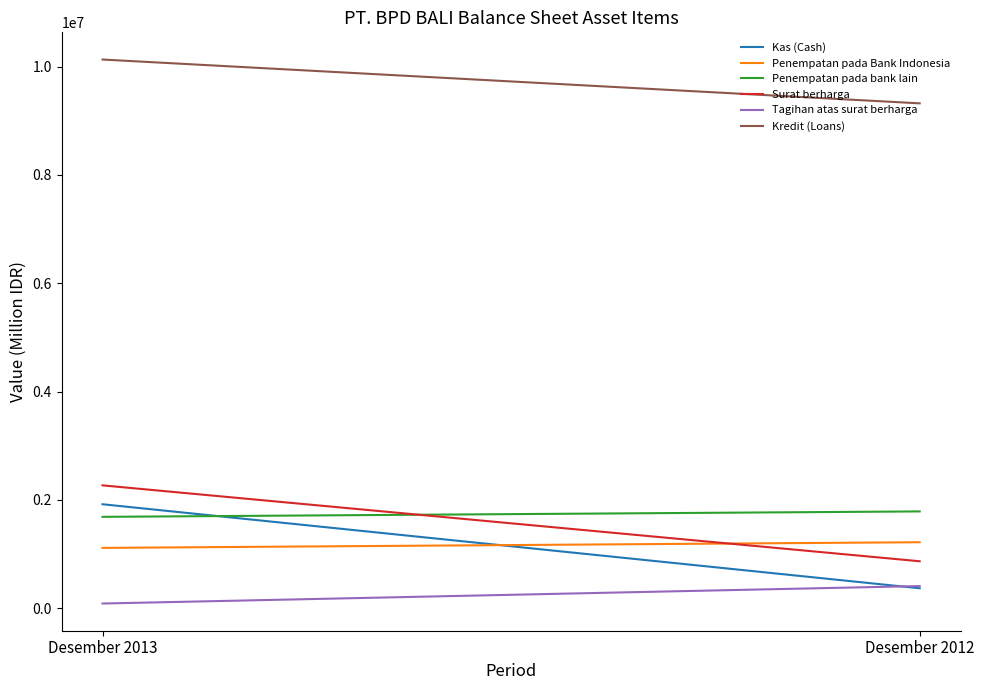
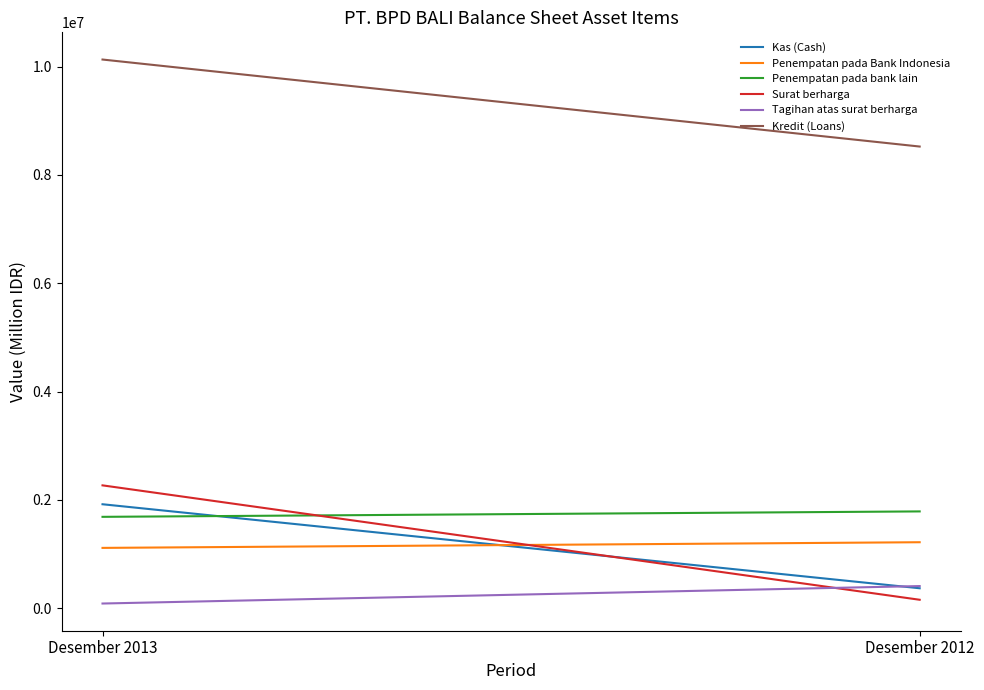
  {
    "Kas (Cash)": {
      "Desember 2013": 1900000
    },
    "Penempatan pada Bank Indonesia": {
      "Desember 2013": 1100000,
      "Desember 2012": 1200000
    },
    "Penempatan pada bank lain": {
      "Desember 2013": 1700000,
      "Desember 2012": 1800000
    },
    "Surat berharga": {
      "Desember 2013": 2300000,
-     "Desember 2012": 900000
+     "Desember 2012": 200000
    },
    "Tagihan atas surat berharga": {
      "Desember 2013": 100000
    },
    "Kredit (Loans)": {
      "Desember 2013": 10100000,
-     "Desember 2012": 9300000
+     "Desember 2012": 8500000
    }
  }
